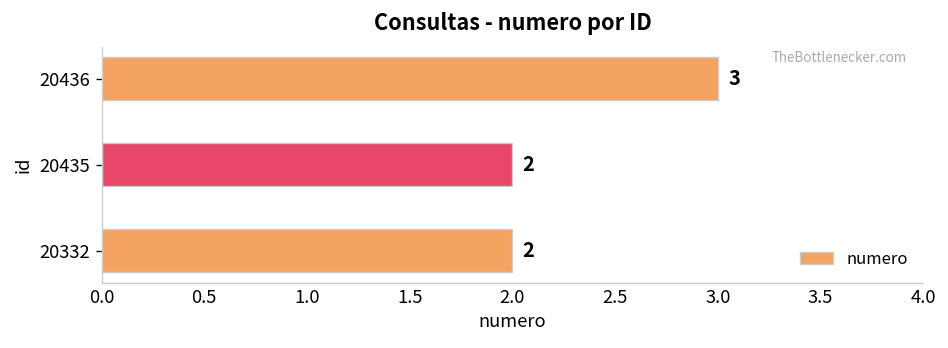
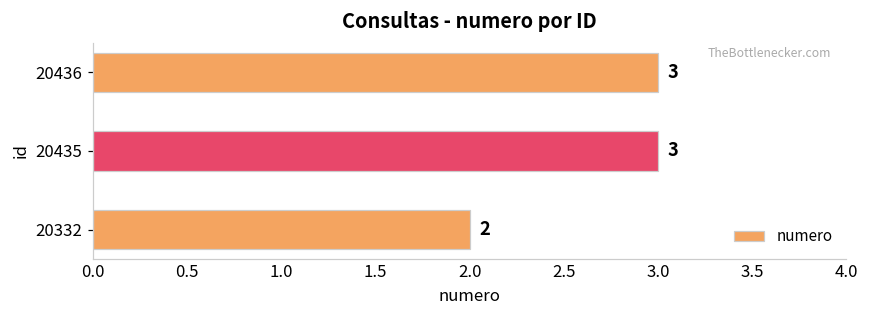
  {
    "20436": 3,
-   "20435": 2,
+   "20435": 3,
    "20332": 2
  }
